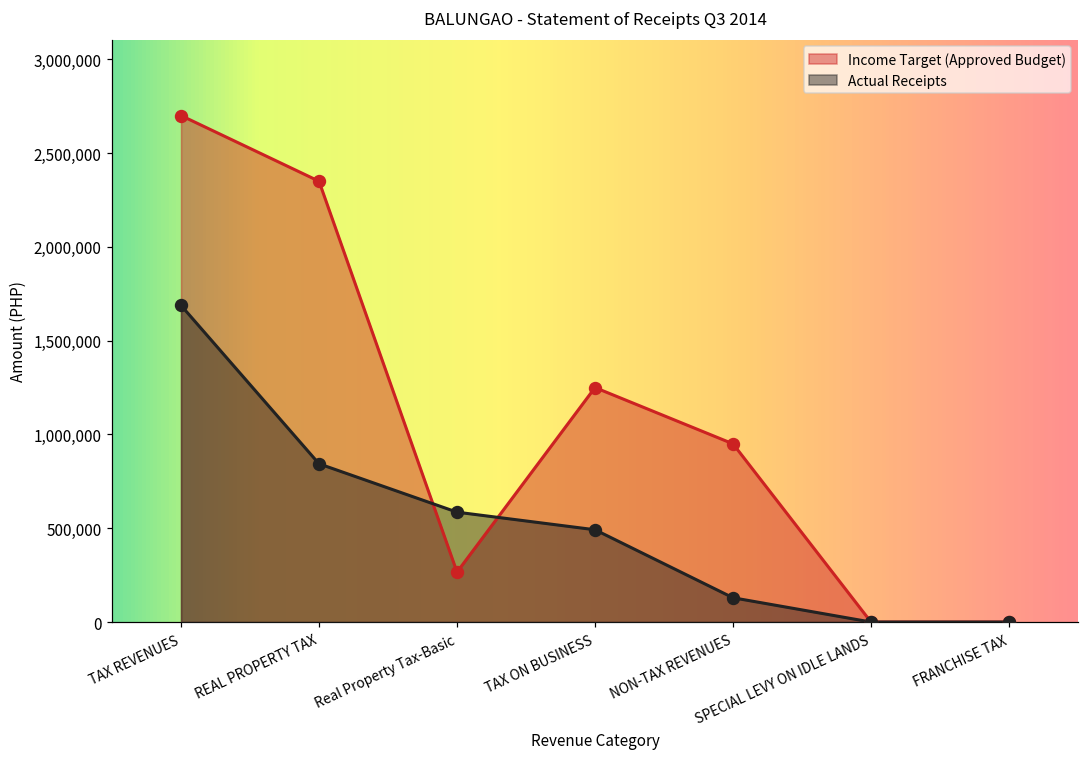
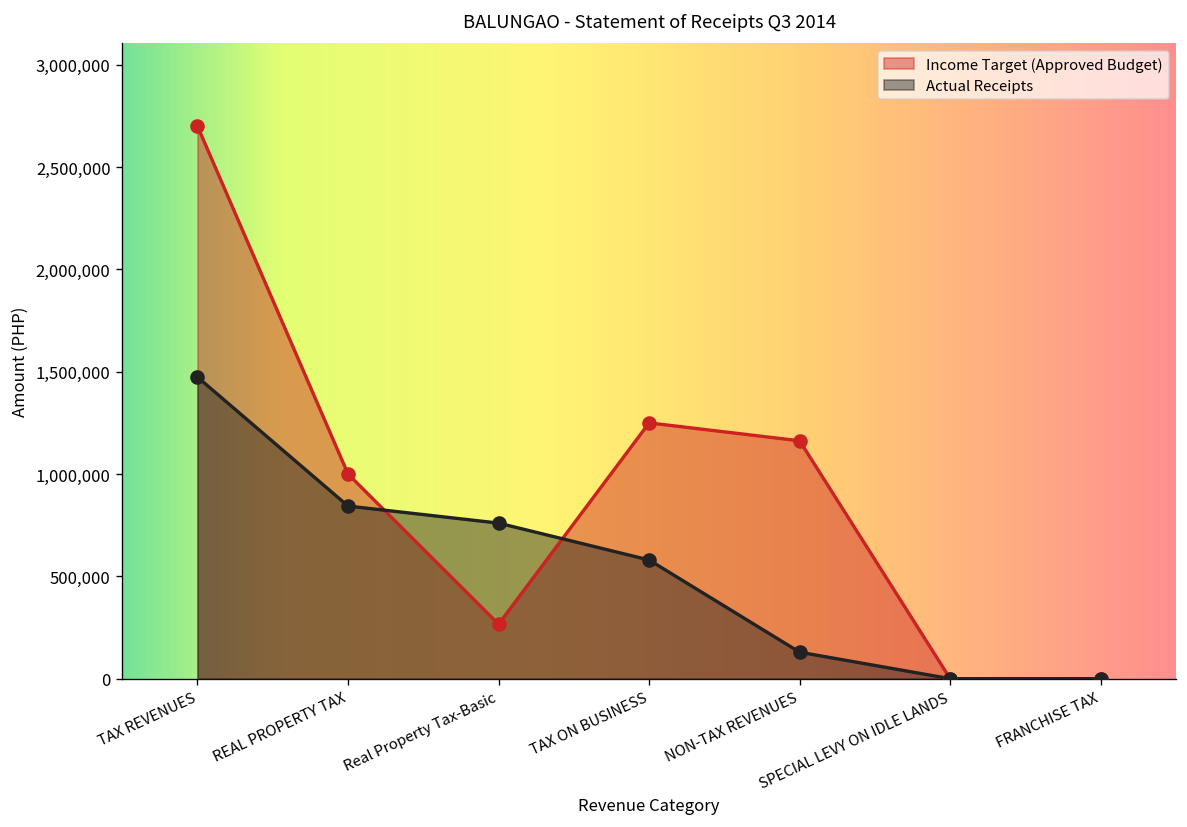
  {
    "Income Target (Approved Budget)": {
      "TAX REVENUES": "2,700,000",
-     "REAL PROPERTY TAX": "2,350,000",
+     "REAL PROPERTY TAX": "1,000,000",
      "Real Property Tax-Basic": "270,000",
      "TAX ON BUSINESS": "1,250,000",
-     "NON-TAX REVENUES": "950,000"
+     "NON-TAX REVENUES": "1,160,000"
    },
    "Actual Receipts": {
-     "TAX REVENUES": "1,690,000",
+     "TAX REVENUES": "1,470,000",
      "REAL PROPERTY TAX": "840,000",
-     "Real Property Tax-Basic": "590,000",
-     "TAX ON BUSINESS": "490,000",
+     "Real Property Tax-Basic": "760,000",
+     "TAX ON BUSINESS": "580,000",
      "NON-TAX REVENUES": "130,000"
    }
  }
